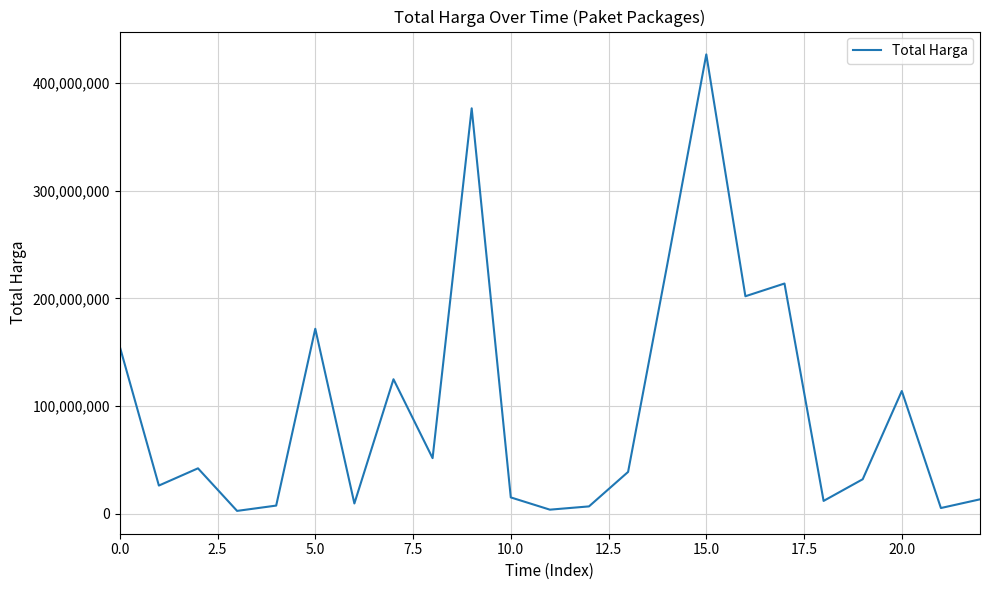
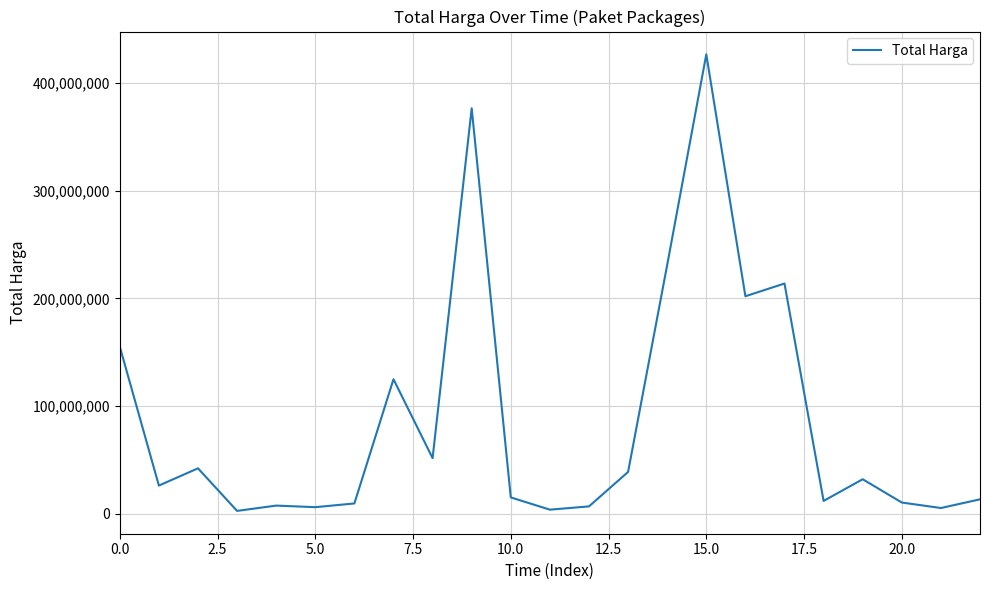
  {
    "0.0": "155,000,000",
-   "5.0": "172,000,000",
+   "5.0": "6,000,000",
    "10.0": "15,000,000",
    "15.0": "427,000,000",
-   "20.0": "114,000,000"
+   "20.0": "10,000,000"
  }
